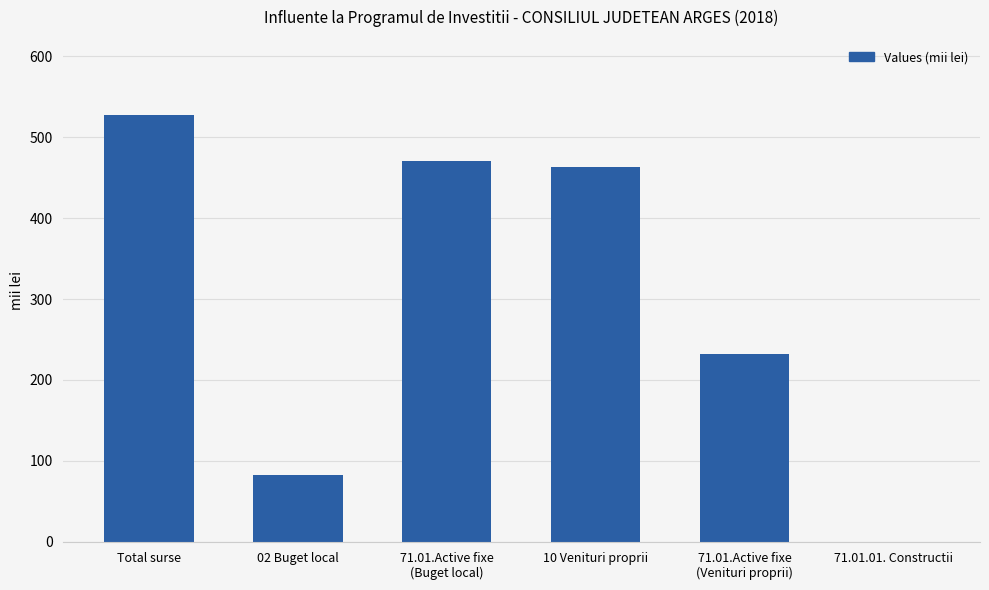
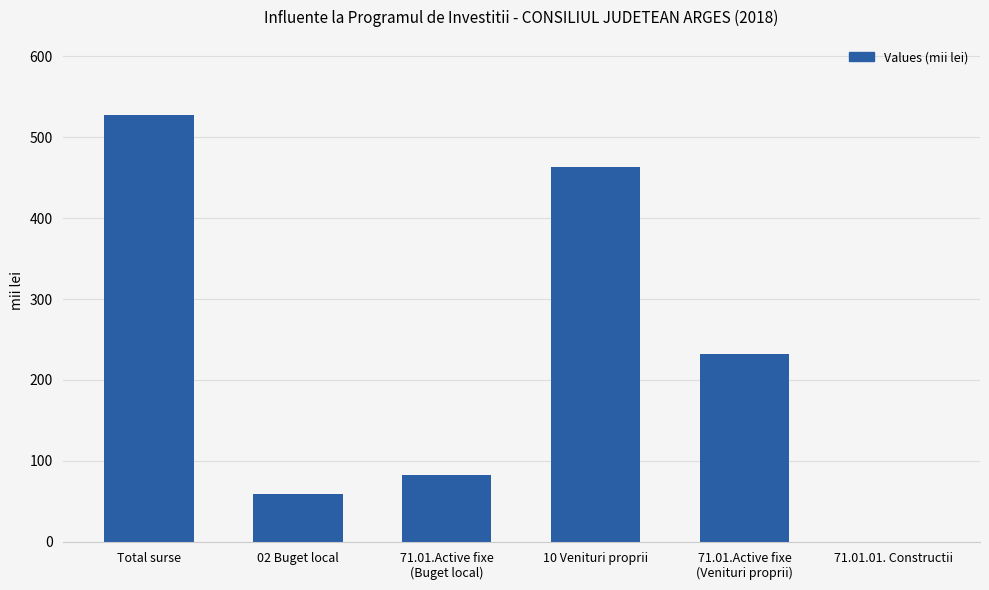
  {
    "Total surse": 530,
-   "02 Buget local": 80,
-   "71.01.Active fixe (Buget local)": 470,
+   "02 Buget local": 60,
+   "71.01.Active fixe (Buget local)": 80,
    "10 Venituri proprii": 460,
    "71.01.Active fixe (Venituri proprii)": 230,
    "71.01.01. Constructii": 0
  }
